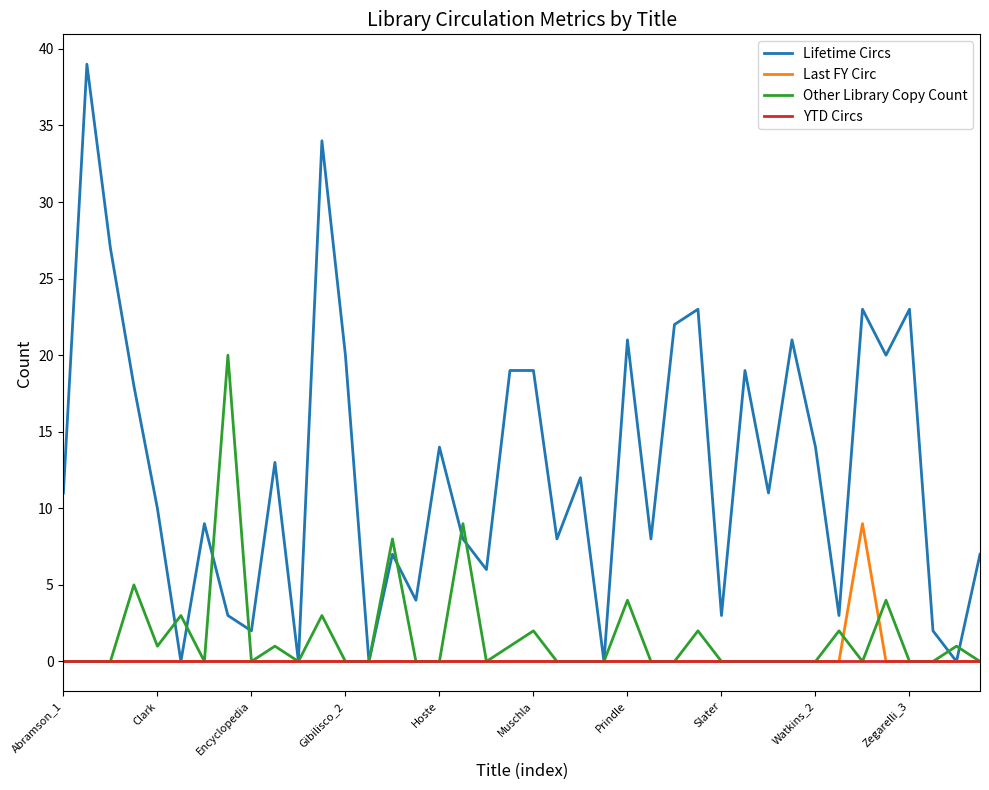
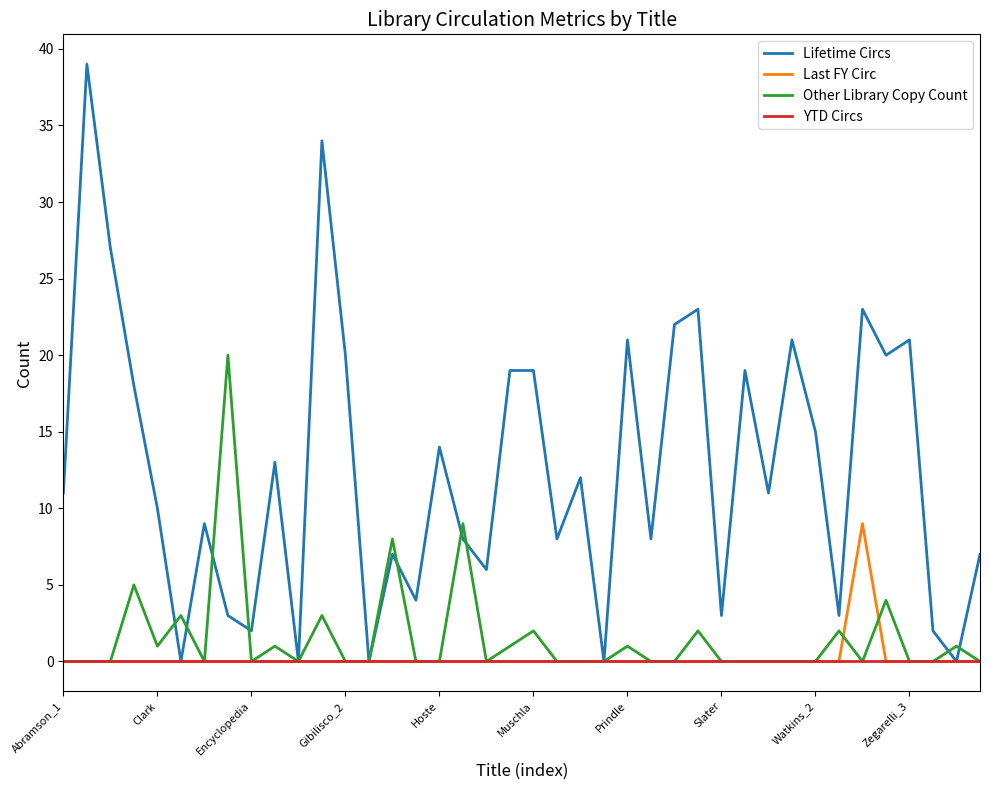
  {
    "Lifetime Circs": {
      "Abramson_1": 11,
      "Clark": 10,
      "Encyclopedia": 2,
      "Gibilisco_2": 20,
      "Hoste": 14,
      "Muschla": 19,
      "Prindle": 21,
      "Slater": 3,
-     "Watkins_2": 14,
-     "Zegarelli_3": 23
+     "Watkins_2": 15,
+     "Zegarelli_3": 21
    },
    "Other Library Copy Count": {
      "Clark": 1,
      "Muschla": 2,
-     "Prindle": 4
+     "Prindle": 1
    }
  }
